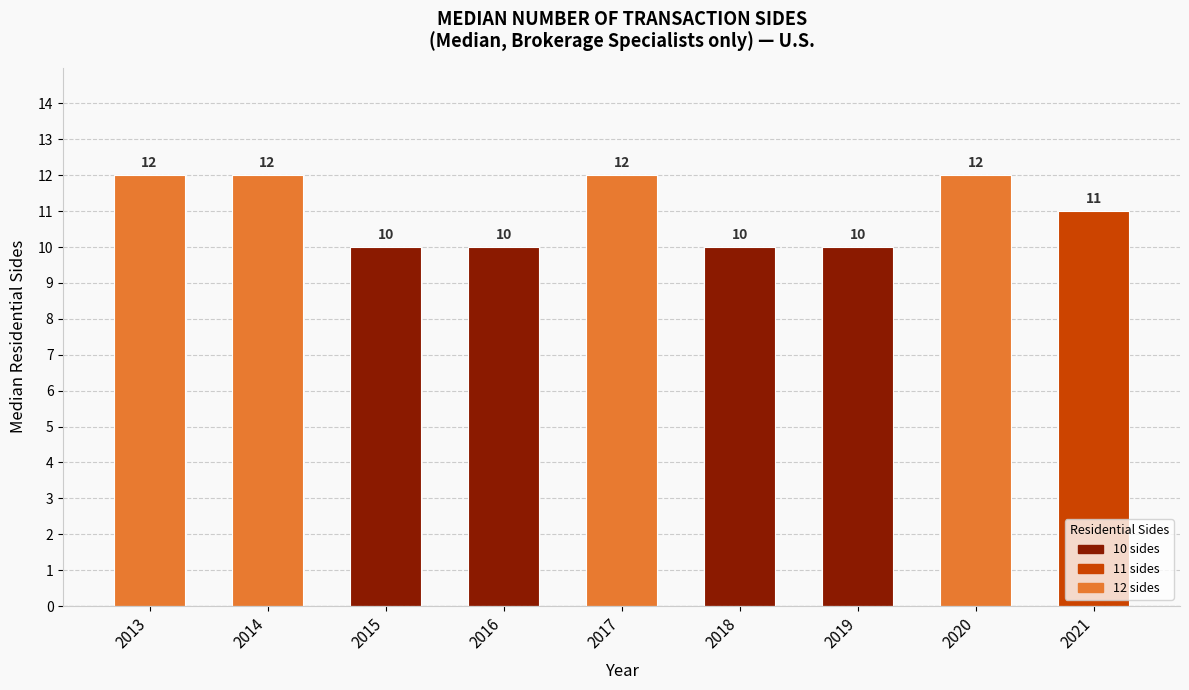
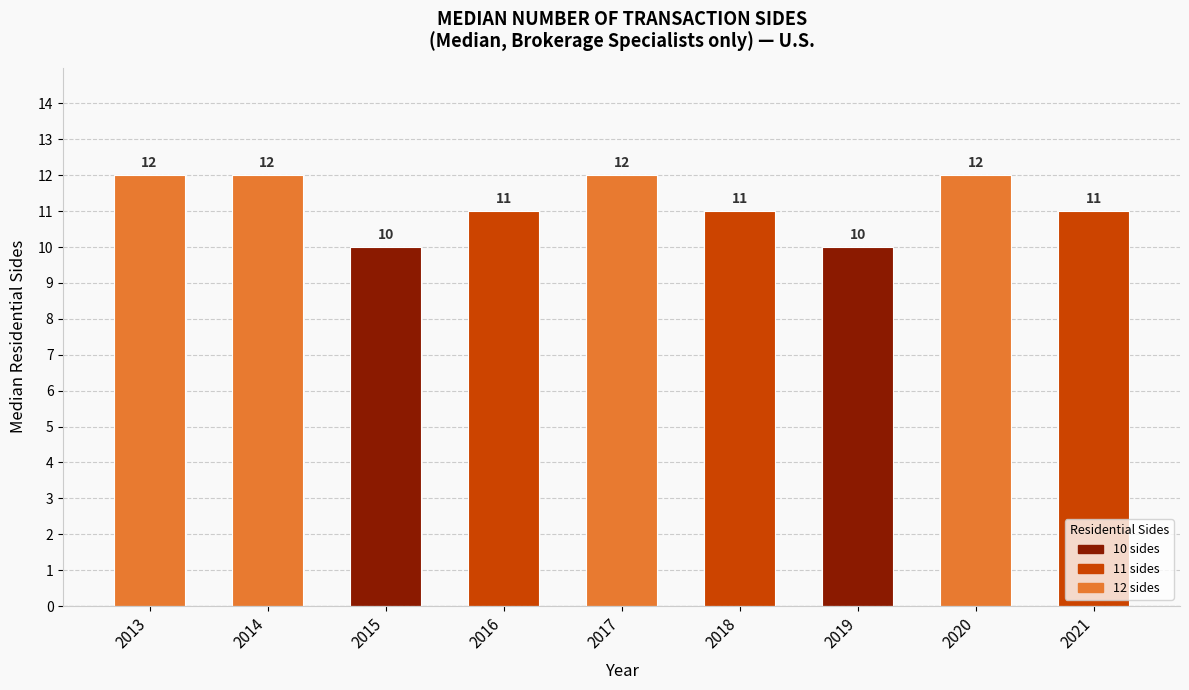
  {
    "2013": 12,
    "2014": 12,
    "2015": 10,
-   "2016": 10,
+   "2016": 11,
    "2017": 12,
-   "2018": 10,
+   "2018": 11,
    "2019": 10,
    "2020": 12,
    "2021": 11
  }
